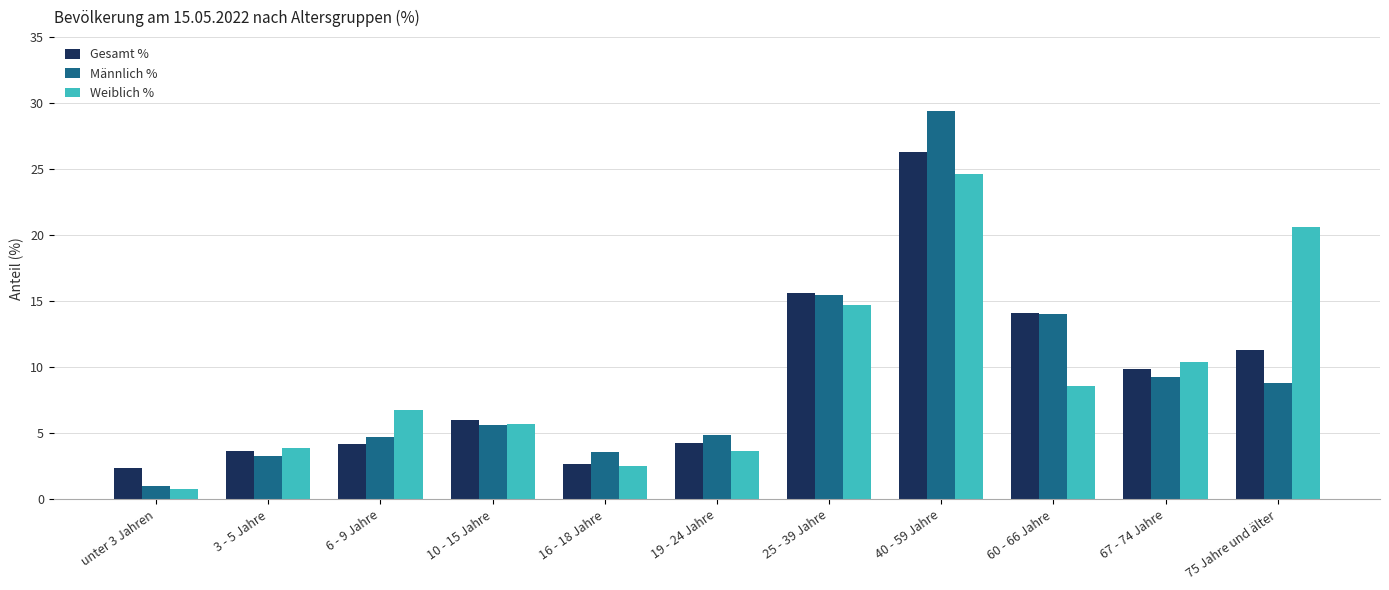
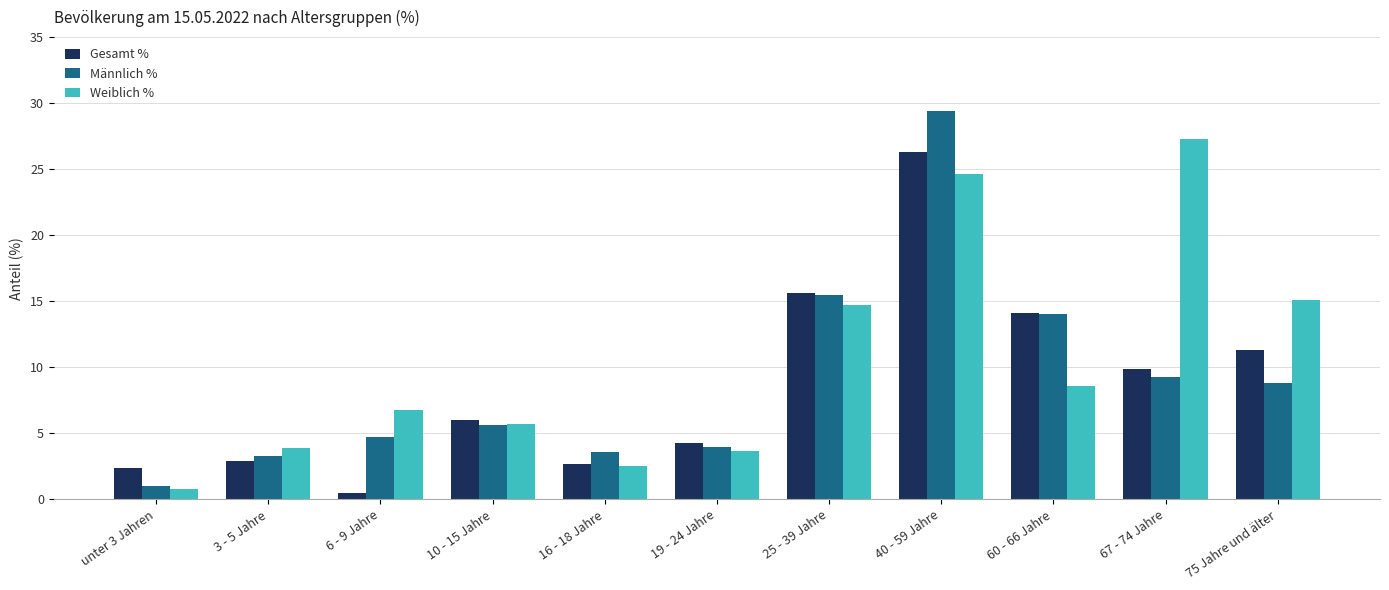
  {
    "Gesamt %": {
      "unter 3 Jahren": 2.4,
-     "3 - 5 Jahre": 3.7,
-     "6 - 9 Jahre": 4.2,
+     "3 - 5 Jahre": 2.9,
+     "6 - 9 Jahre": 0.5,
      "10 - 15 Jahre": 6.0,
      "16 - 18 Jahre": 2.7,
      "19 - 24 Jahre": 4.3,
      "25 - 39 Jahre": 15.6,
      "40 - 59 Jahre": 26.3,
      "60 - 66 Jahre": 14.1,
      "67 - 74 Jahre": 9.9,
      "75 Jahre und älter": 11.3
    },
    "Männlich %": {
      "unter 3 Jahren": 1.0,
      "3 - 5 Jahre": 3.3,
      "6 - 9 Jahre": 4.7,
      "10 - 15 Jahre": 5.6,
      "16 - 18 Jahre": 3.6,
-     "19 - 24 Jahre": 4.9,
+     "19 - 24 Jahre": 4.0,
      "25 - 39 Jahre": 15.5,
      "40 - 59 Jahre": 29.4,
      "60 - 66 Jahre": 14.0,
      "67 - 74 Jahre": 9.3,
      "75 Jahre und älter": 8.8
    },
    "Weiblich %": {
      "unter 3 Jahren": 0.8,
      "3 - 5 Jahre": 3.9,
      "6 - 9 Jahre": 6.8,
      "10 - 15 Jahre": 5.7,
      "16 - 18 Jahre": 2.5,
      "19 - 24 Jahre": 3.7,
      "25 - 39 Jahre": 14.7,
      "40 - 59 Jahre": 24.6,
      "60 - 66 Jahre": 8.6,
-     "67 - 74 Jahre": 10.4,
-     "75 Jahre und älter": 20.6
+     "67 - 74 Jahre": 27.3,
+     "75 Jahre und älter": 15.1
    }
  }
